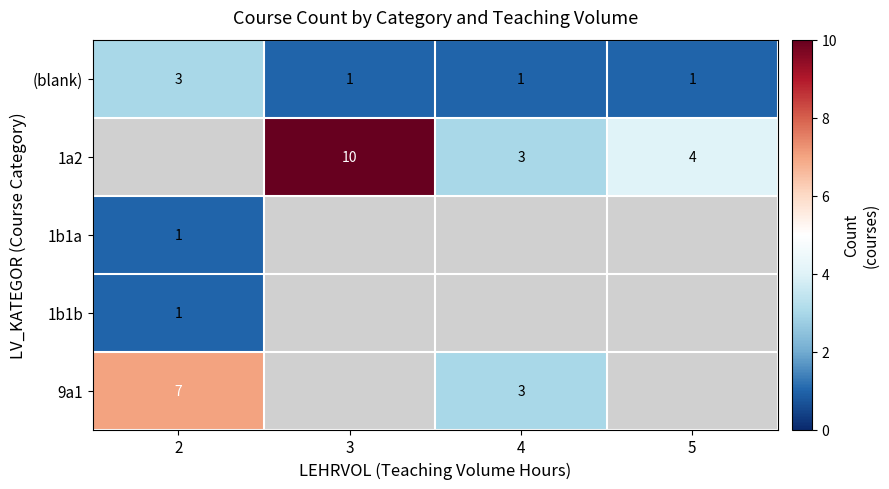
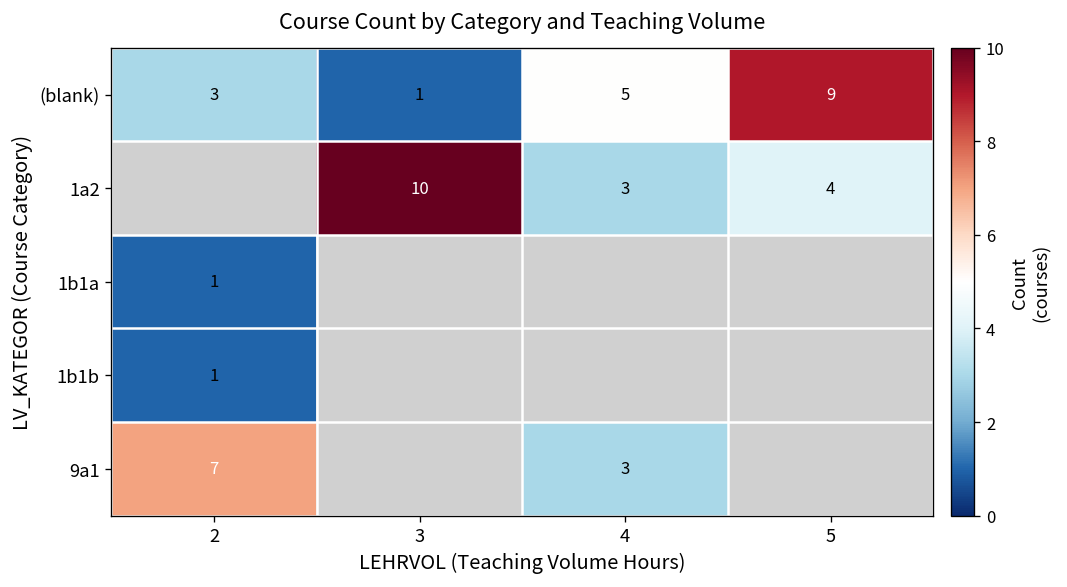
  {
    "(blank)": {
      "2": 3,
      "3": 1,
-     "4": 1,
-     "5": 1
+     "4": 5,
+     "5": 9
    },
    "1a2": {
      "3": 10,
      "4": 3,
      "5": 4
    },
    "1b1a": {
      "2": 1
    },
    "1b1b": {
      "2": 1
    },
    "9a1": {
      "2": 7,
      "4": 3
    }
  }
